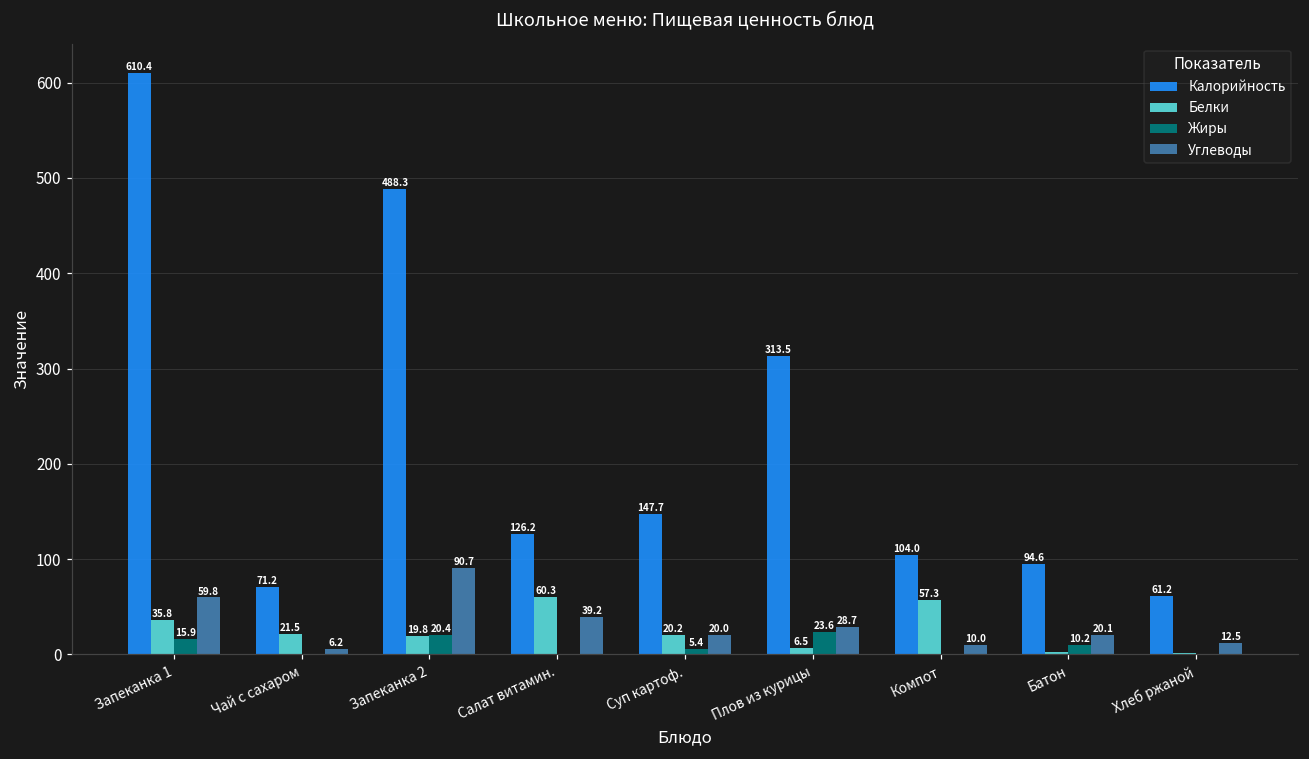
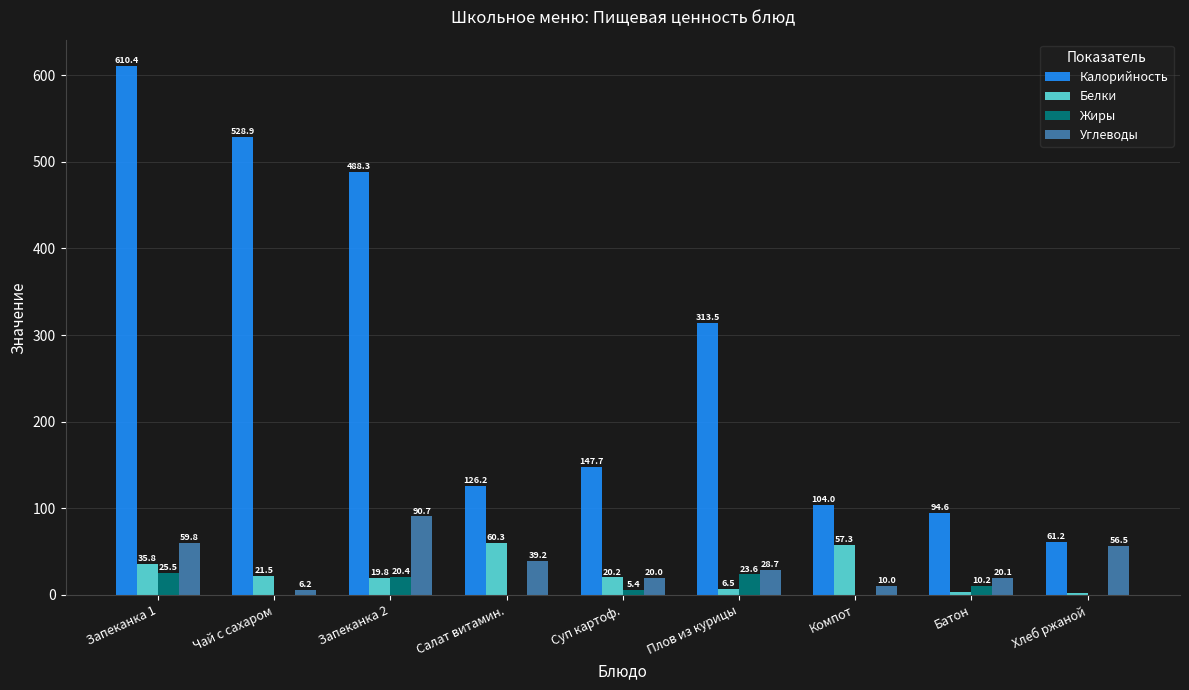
  {
    "Калорийность": {
      "Запеканка 1": 610.4,
-     "Чай с сахаром": 71.2,
+     "Чай с сахаром": 528.9,
      "Запеканка 2": 488.3,
      "Салат витамин.": 126.2,
      "Суп картоф.": 147.7,
      "Плов из курицы": 313.5,
      "Компот": 104.0,
      "Батон": 94.6,
      "Хлеб ржаной": 61.2
    },
    "Белки": {
      "Запеканка 1": 35.8,
      "Чай с сахаром": 21.5,
      "Запеканка 2": 19.8,
      "Салат витамин.": 60.3,
      "Суп картоф.": 20.2,
      "Плов из курицы": 6.5,
      "Компот": 57.3
    },
    "Жиры": {
-     "Запеканка 1": 15.9,
+     "Запеканка 1": 25.5,
      "Запеканка 2": 20.4,
      "Суп картоф.": 5.4,
      "Плов из курицы": 23.6,
      "Батон": 10.2
    },
    "Углеводы": {
      "Запеканка 1": 59.8,
      "Чай с сахаром": 6.2,
      "Запеканка 2": 90.7,
      "Салат витамин.": 39.2,
      "Суп картоф.": 20.0,
      "Плов из курицы": 28.7,
      "Компот": 10.0,
      "Батон": 20.1,
-     "Хлеб ржаной": 12.5
+     "Хлеб ржаной": 56.5
    }
  }
